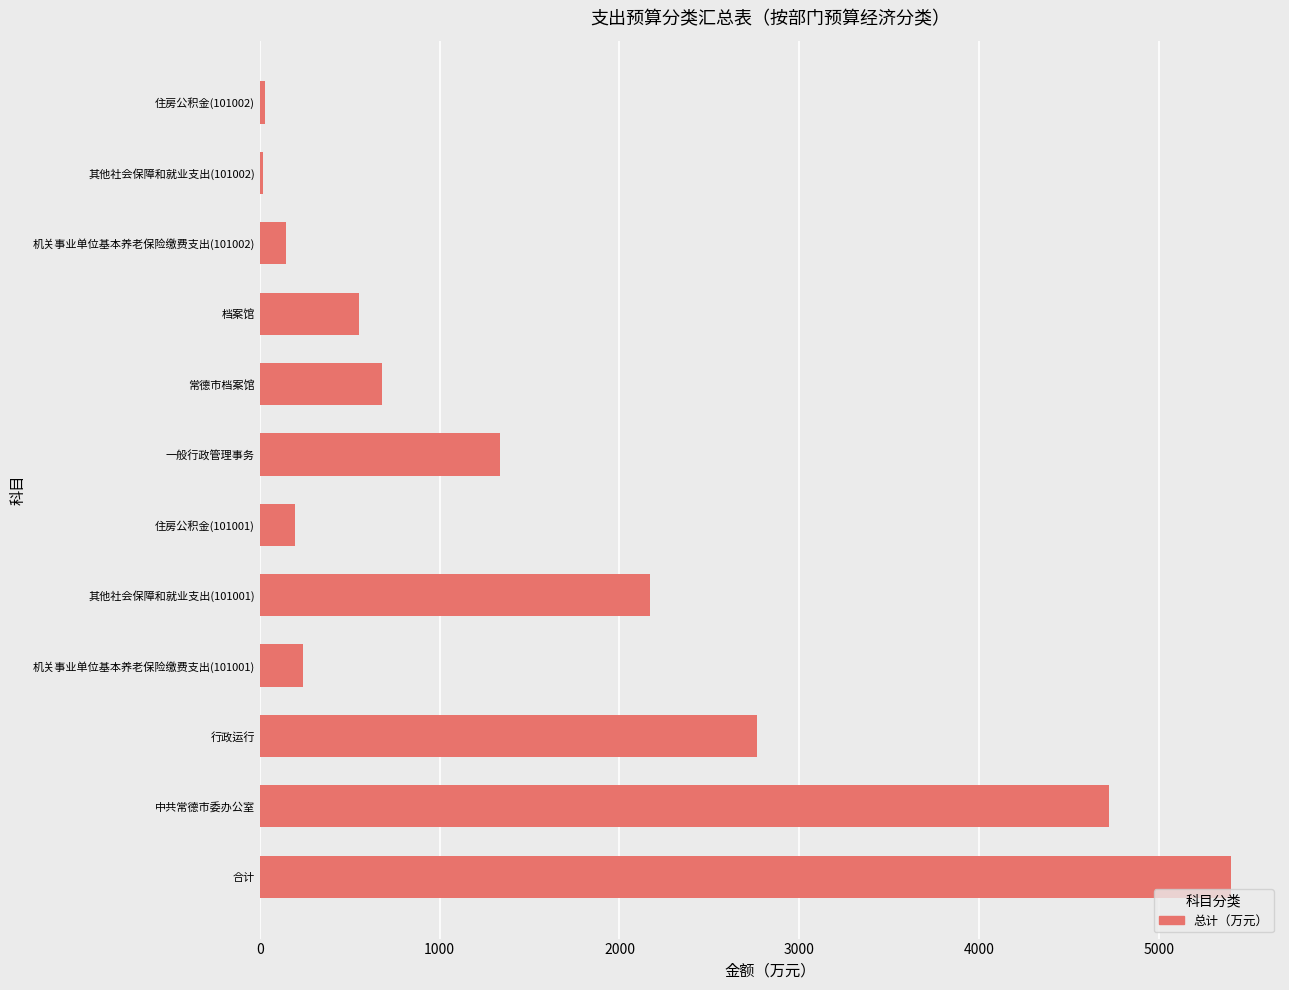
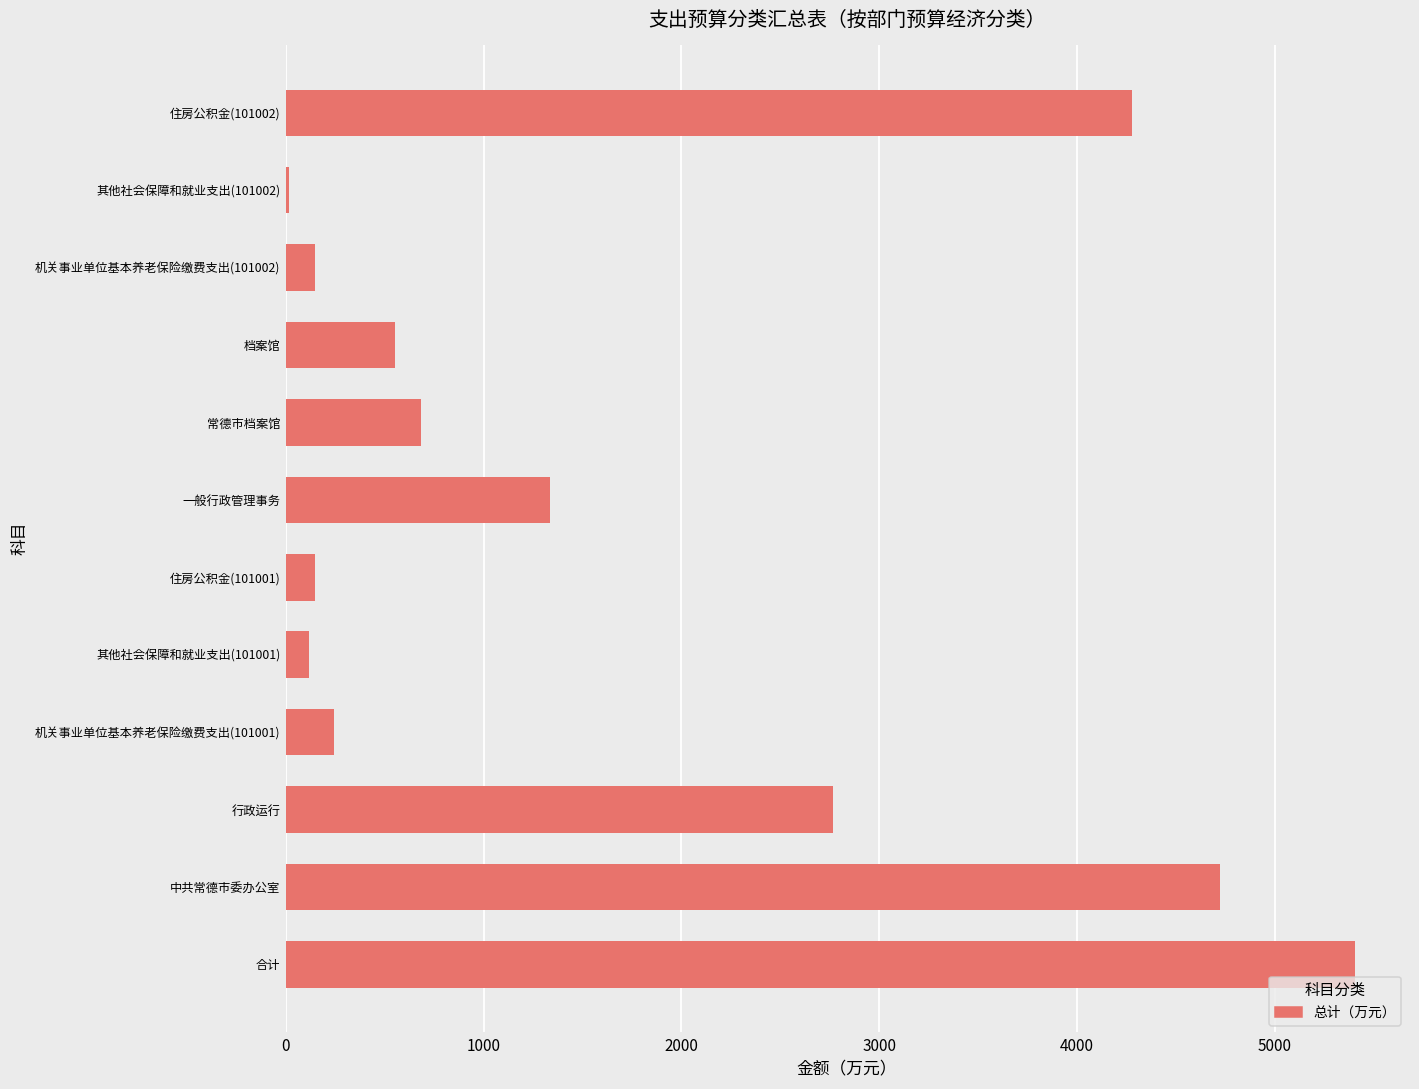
  {
-   "住房公积金(101002)": 30,
+   "住房公积金(101002)": 4280,
    "其他社会保障和就业支出(101002)": 20,
    "机关事业单位基本养老保险缴费支出(101002)": 150,
    "档案馆": 550,
    "常德市档案馆": 680,
    "一般行政管理事务": 1340,
-   "住房公积金(101001)": 200,
-   "其他社会保障和就业支出(101001)": 2170,
+   "住房公积金(101001)": 150,
+   "其他社会保障和就业支出(101001)": 120,
    "机关事业单位基本养老保险缴费支出(101001)": 240,
    "行政运行": 2770,
    "中共常德市委办公室": 4720,
    "合计": 5400
  }
